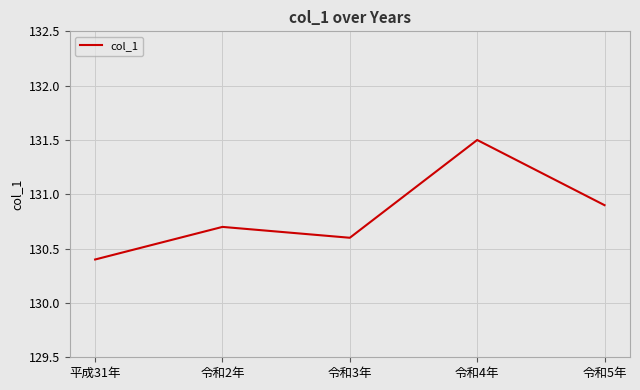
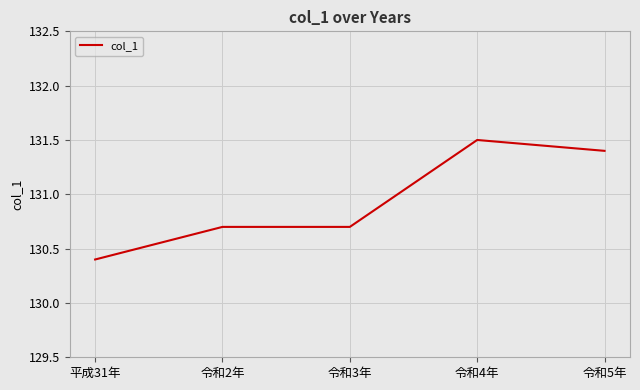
  {
    "平成31年": 130.4,
    "令和2年": 130.7,
-   "令和3年": 130.6,
+   "令和3年": 130.7,
    "令和4年": 131.5,
-   "令和5年": 130.9
+   "令和5年": 131.4
  }
